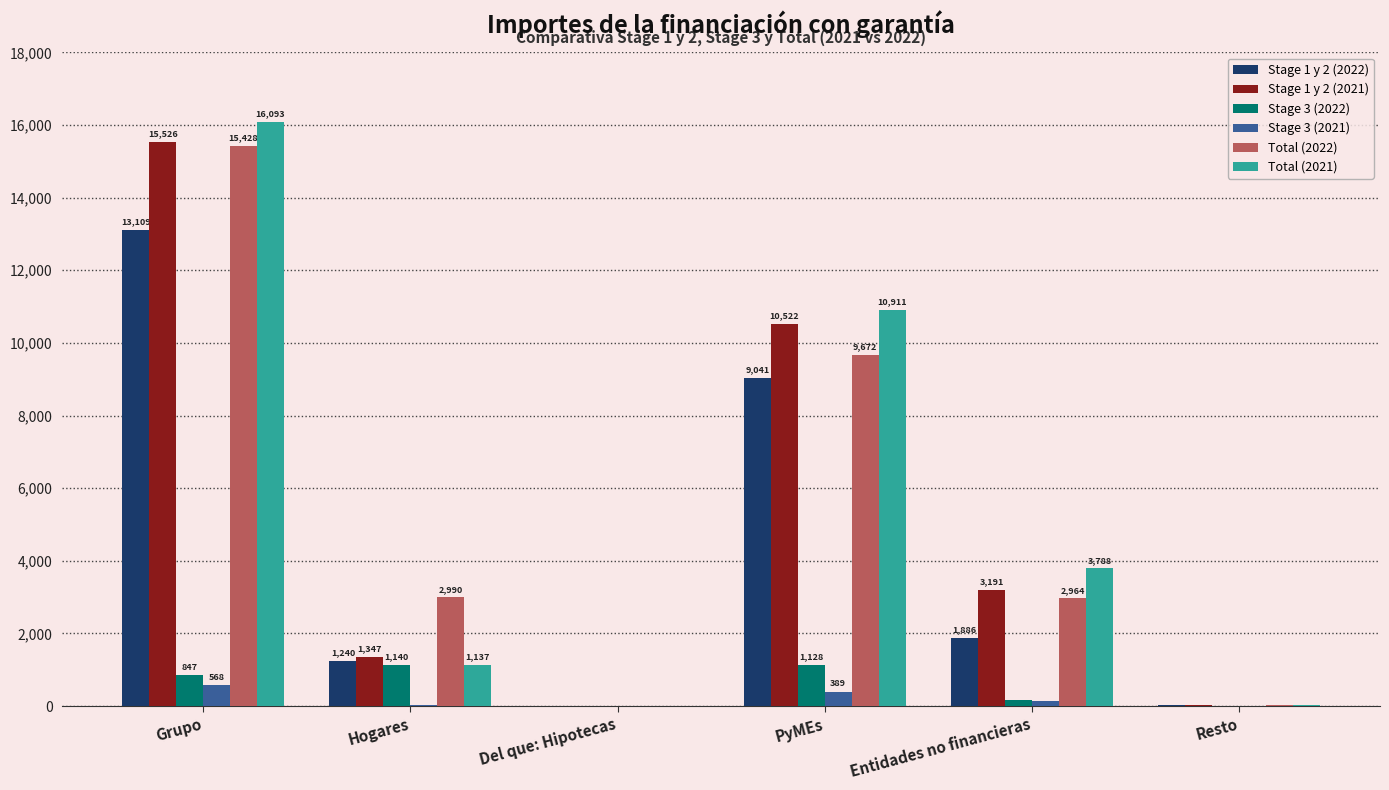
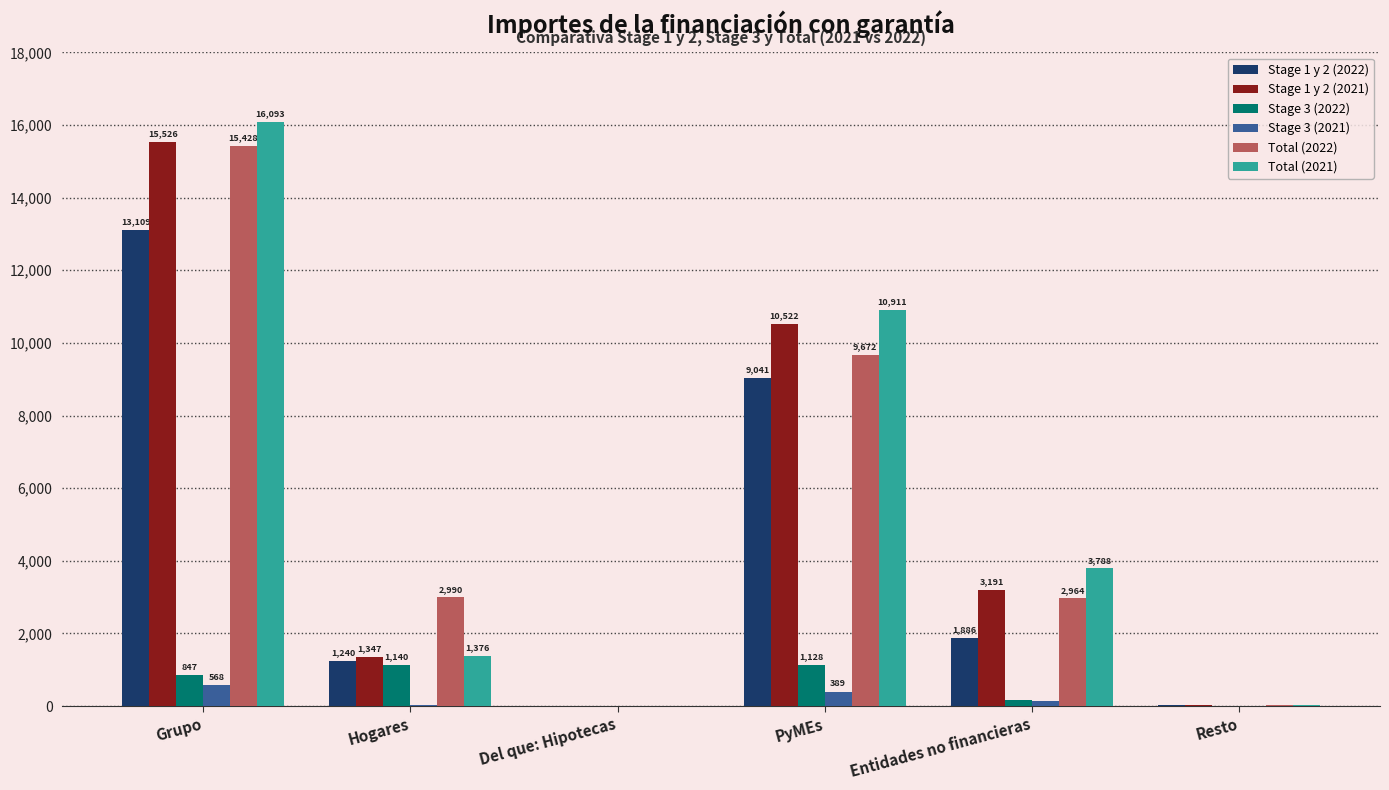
  {
    "Stage 1 y 2 (2022)": {
      "Grupo": "13,109",
      "Hogares": "1,240",
      "PyMEs": "9,041",
      "Entidades no financieras": "1,886"
    },
    "Stage 1 y 2 (2021)": {
      "Grupo": "15,526",
      "Hogares": "1,347",
      "PyMEs": "10,522",
      "Entidades no financieras": "3,191"
    },
    "Stage 3 (2022)": {
      "Grupo": "847",
      "Hogares": "1,140",
      "PyMEs": "1,128"
    },
    "Stage 3 (2021)": {
      "Grupo": "568",
      "PyMEs": "389"
    },
    "Total (2022)": {
      "Grupo": "15,428",
      "Hogares": "2,990",
      "PyMEs": "9,672",
      "Entidades no financieras": "2,964"
    },
    "Total (2021)": {
      "Grupo": "16,093",
-     "Hogares": "1,137",
+     "Hogares": "1,376",
      "PyMEs": "10,911",
      "Entidades no financieras": "3,788"
    }
  }
